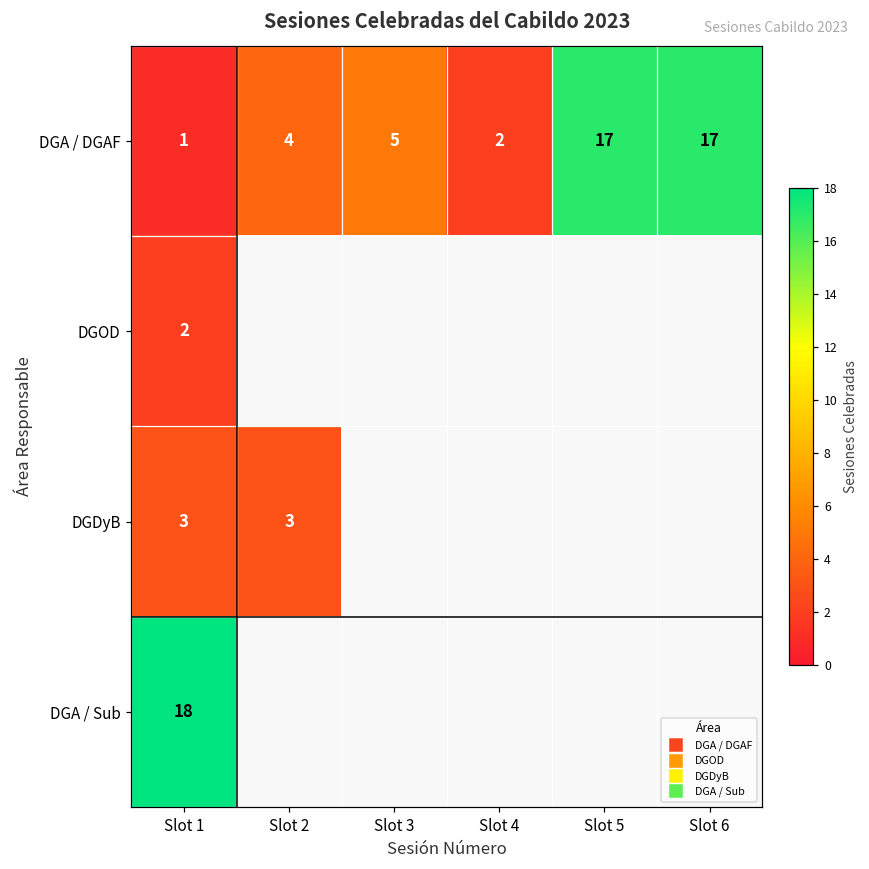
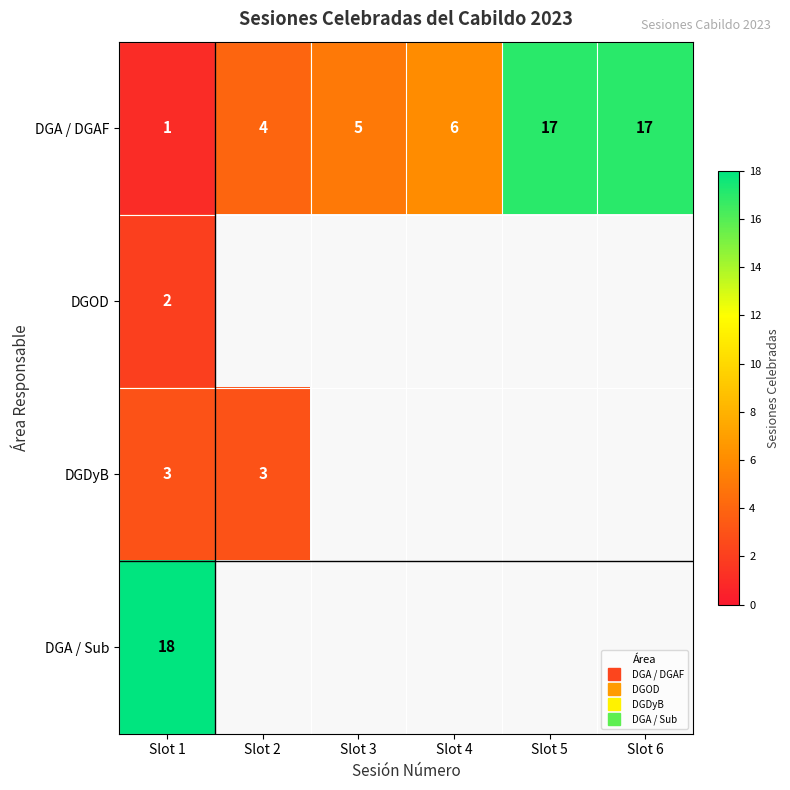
  {
    "DGA / DGAF": {
      "Slot 1": 1,
      "Slot 2": 4,
      "Slot 3": 5,
-     "Slot 4": 2,
+     "Slot 4": 6,
      "Slot 5": 17,
      "Slot 6": 17
    },
    "DGOD": {
      "Slot 1": 2
    },
    "DGDyB": {
      "Slot 1": 3,
      "Slot 2": 3
    },
    "DGA / Sub": {
      "Slot 1": 18
    }
  }
